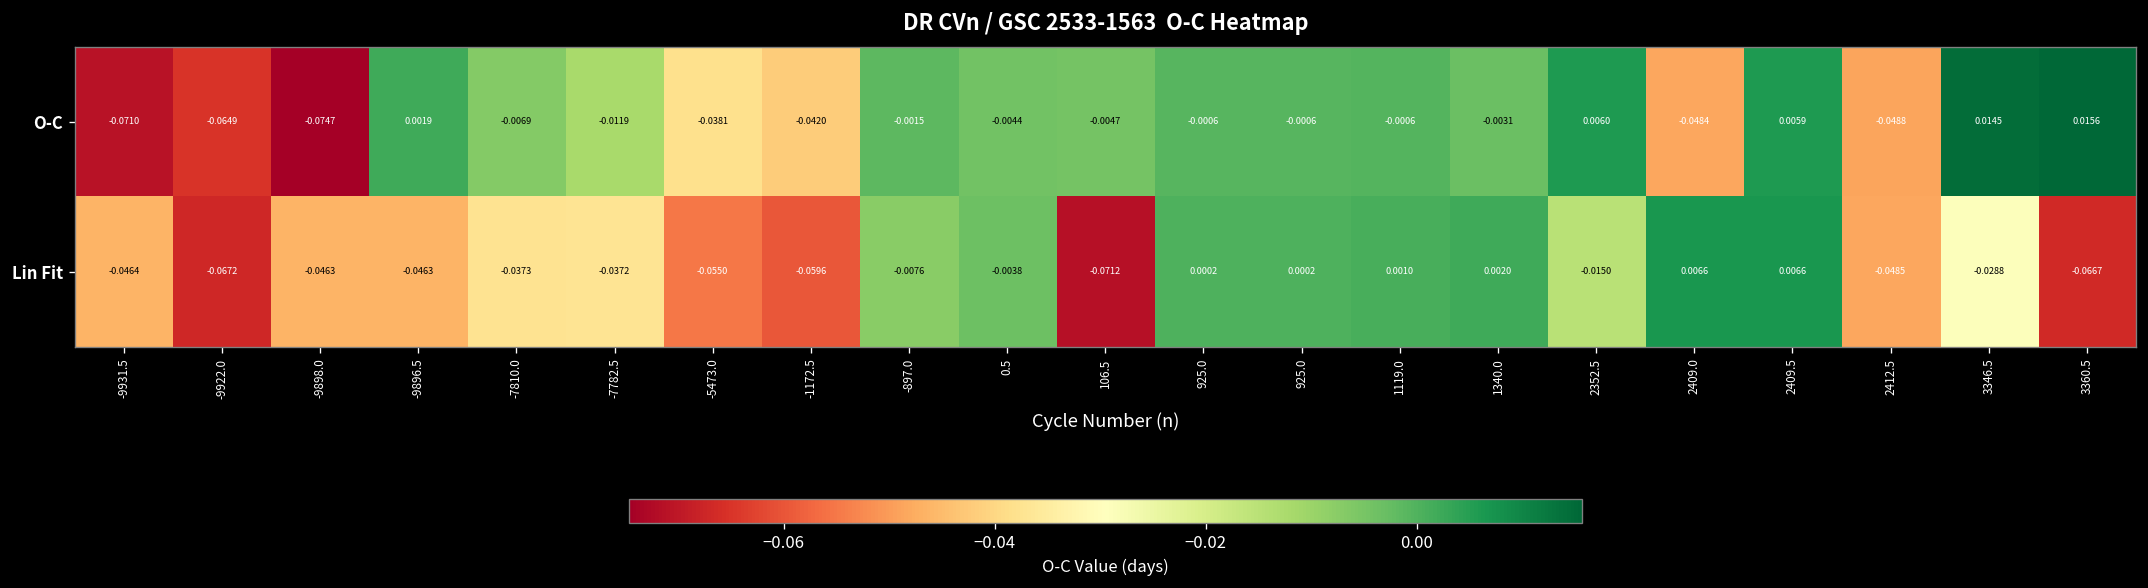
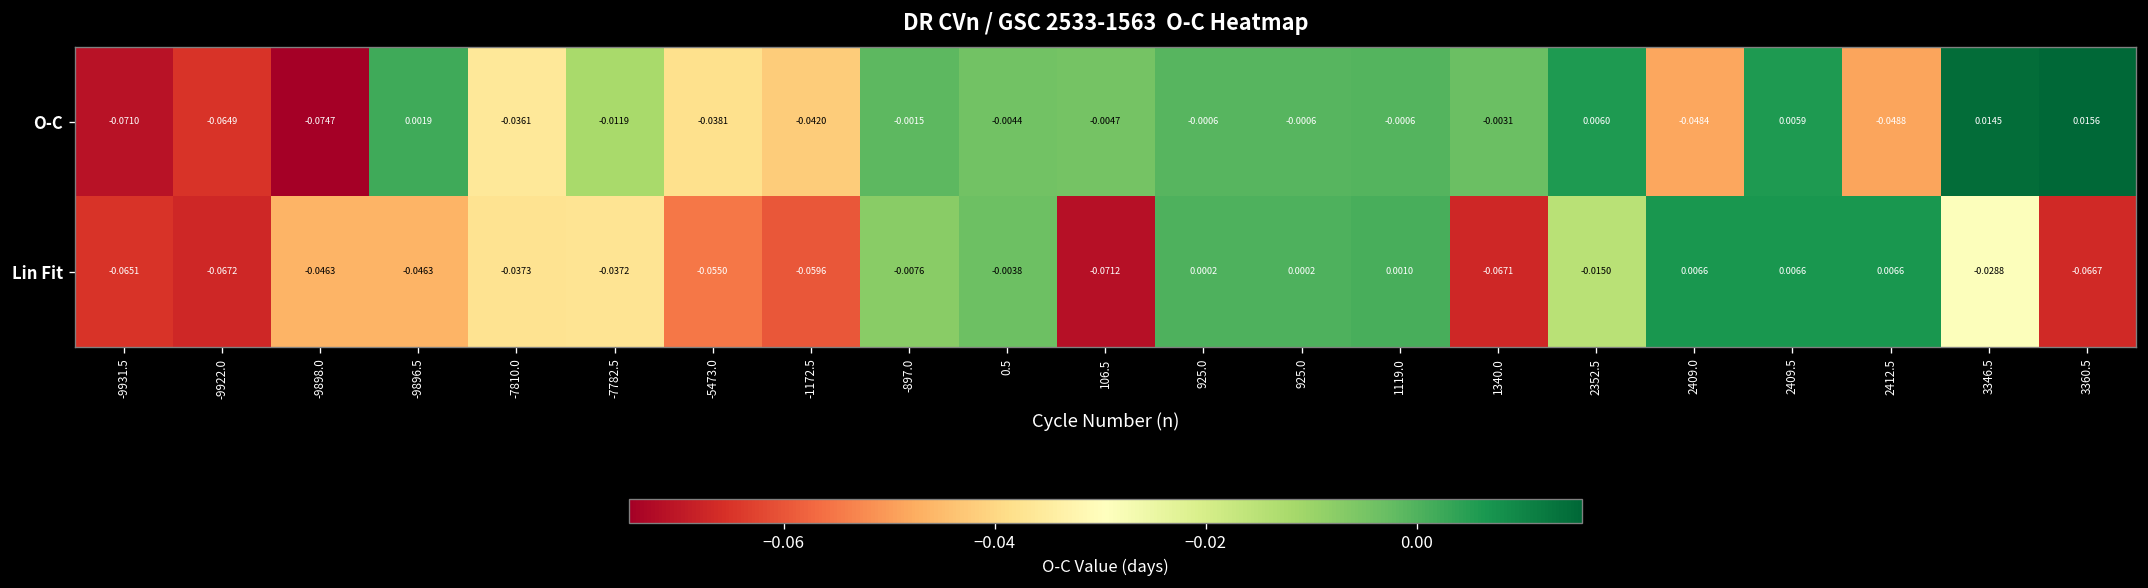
  {
    "O-C": {
      "-9931.5": -0.0710,
      "-9922.0": -0.0649,
      "-9898.0": -0.0747,
      "-9896.5": 0.0019,
-     "-7810.0": -0.0069,
+     "-7810.0": -0.0361,
      "-7782.5": -0.0119,
      "-5473.0": -0.0381,
      "-1172.5": -0.0420,
      "-897.0": -0.0015,
      "0.5": -0.0044,
      "106.5": -0.0047,
      "1119.0": -0.0006,
      "1340.0": -0.0031,
      "2352.5": 0.0060,
      "2409.0": -0.0484,
      "2409.5": 0.0059,
      "2412.5": -0.0488,
      "3346.5": 0.0145,
      "3360.5": 0.0156
    },
    "Lin Fit": {
-     "-9931.5": -0.0464,
+     "-9931.5": -0.0651,
      "-9922.0": -0.0672,
      "-9898.0": -0.0463,
      "-9896.5": -0.0463,
      "-7810.0": -0.0373,
      "-7782.5": -0.0372,
      "-5473.0": -0.0550,
      "-1172.5": -0.0596,
      "-897.0": -0.0076,
      "0.5": -0.0038,
      "106.5": -0.0712,
      "1119.0": 0.0010,
-     "1340.0": 0.0020,
+     "1340.0": -0.0671,
      "2352.5": -0.0150,
      "2409.0": 0.0066,
      "2409.5": 0.0066,
-     "2412.5": -0.0485,
+     "2412.5": 0.0066,
      "3346.5": -0.0288,
      "3360.5": -0.0667
    }
  }
